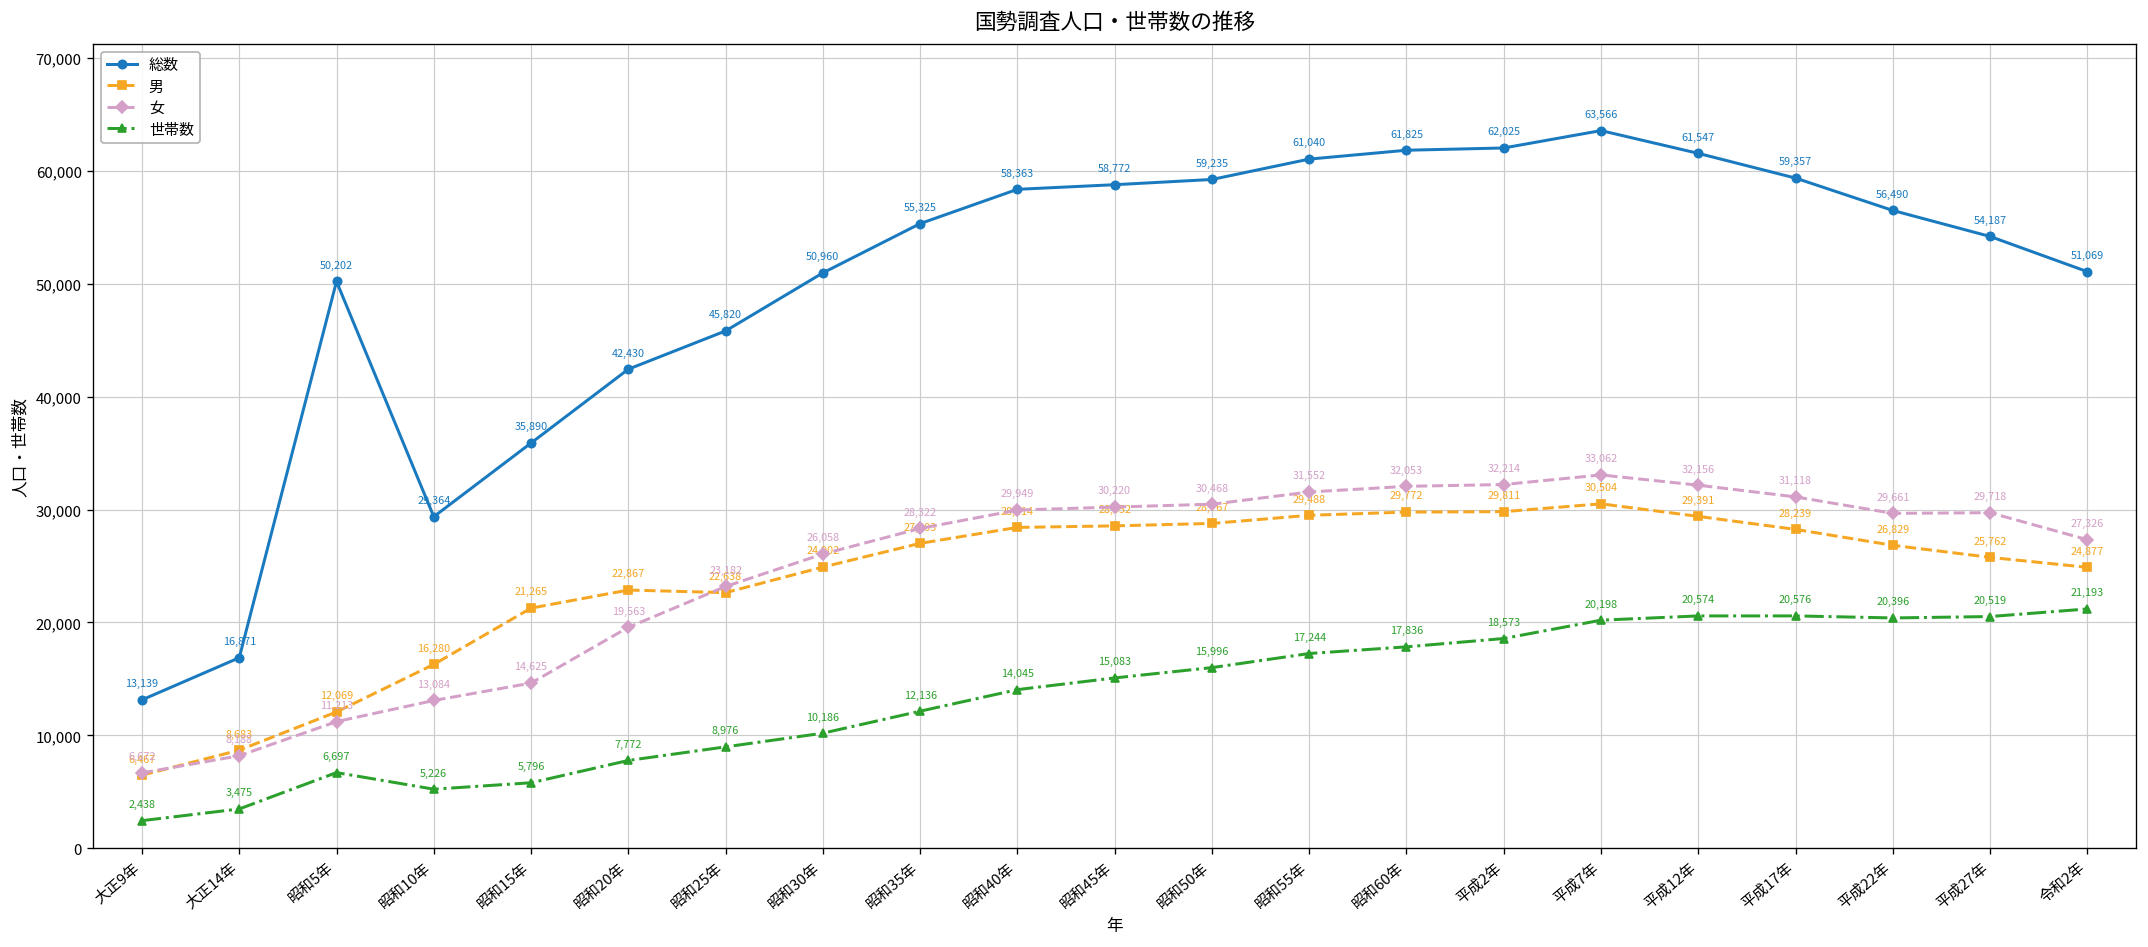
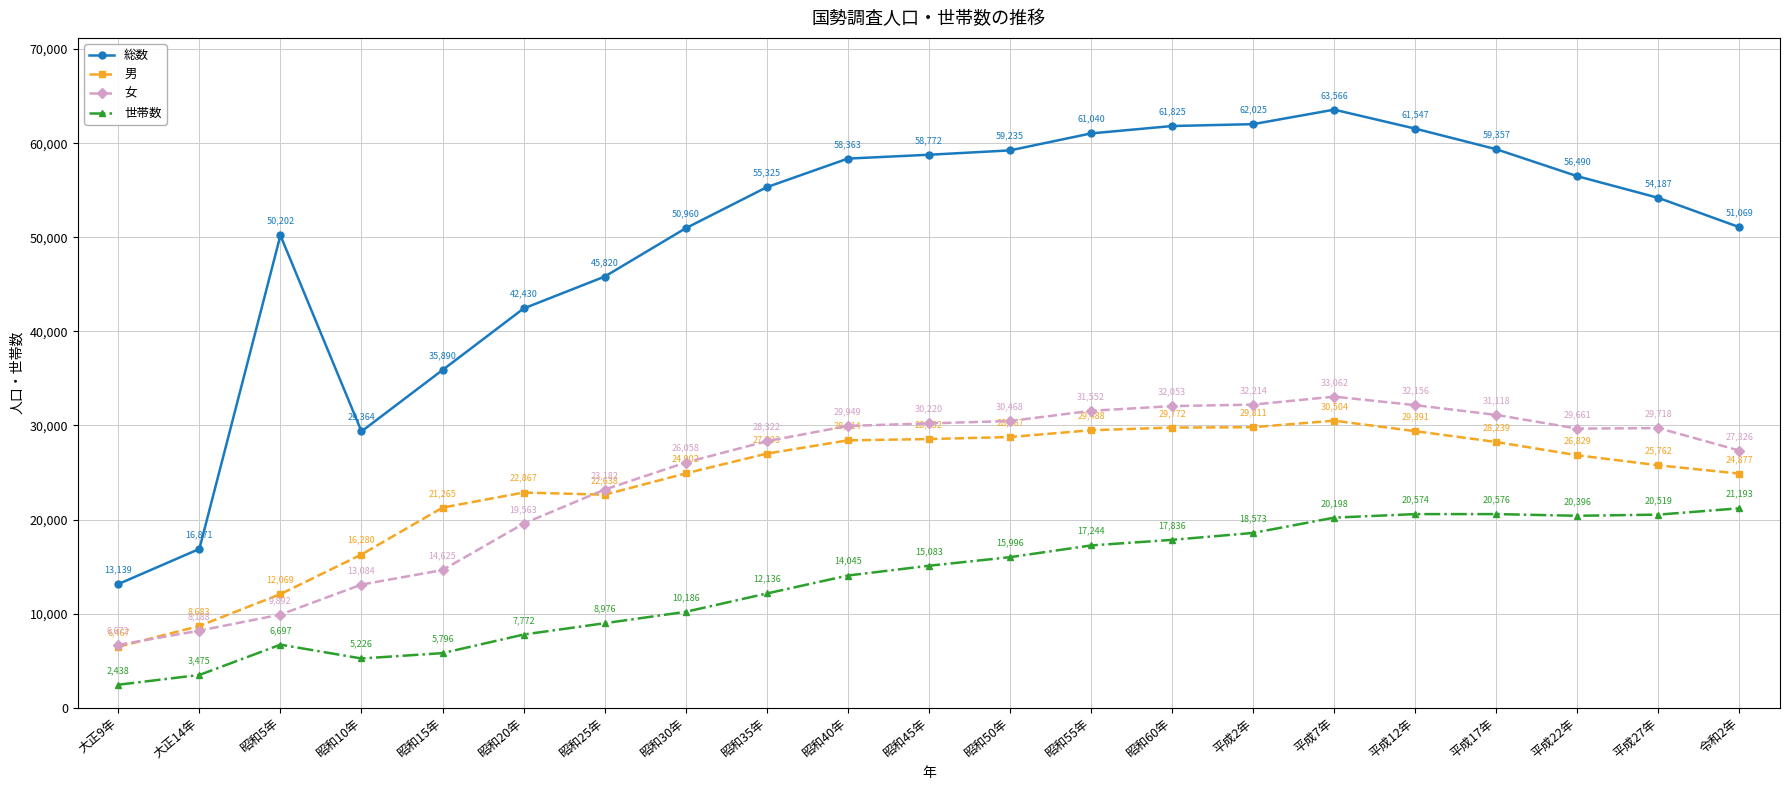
  {
    "総数": {
      "大正9年": "13,139",
      "大正14年": "16,871",
      "昭和5年": "50,202",
      "昭和10年": "29,364",
      "昭和15年": "35,890",
      "昭和20年": "42,430",
      "昭和25年": "45,820",
      "昭和30年": "50,960",
      "昭和35年": "55,325",
      "昭和40年": "58,363",
      "昭和45年": "58,772",
      "昭和50年": "59,235",
      "昭和55年": "61,040",
      "昭和60年": "61,825",
      "平成2年": "62,025",
      "平成7年": "63,566",
      "平成12年": "61,547",
      "平成17年": "59,357",
      "平成22年": "56,490",
      "平成27年": "54,187",
      "令和2年": "51,069"
    },
    "男": {
      "昭和5年": "12,069",
      "昭和10年": "16,280",
      "昭和15年": "21,265",
      "昭和20年": "22,867",
      "昭和60年": "29,772",
      "平成2年": "29,811",
      "平成7年": "30,504",
      "平成12年": "29,391",
      "平成17年": "28,239",
      "平成22年": "26,829",
      "平成27年": "25,762",
      "令和2年": "24,877"
    },
    "女": {
-     "昭和5年": "11,213",
+     "昭和5年": "9,892",
      "昭和10年": "13,084",
      "昭和15年": "14,625",
      "昭和20年": "19,563",
      "昭和30年": "26,058",
      "昭和35年": "28,322",
      "昭和40年": "29,949",
      "昭和45年": "30,220",
      "昭和50年": "30,468",
      "昭和55年": "31,552",
      "昭和60年": "32,053",
      "平成2年": "32,214",
      "平成7年": "33,062",
      "平成12年": "32,156",
      "平成17年": "31,118",
      "平成22年": "29,661",
      "平成27年": "29,718",
      "令和2年": "27,326"
    },
    "世帯数": {
      "大正9年": "2,438",
      "大正14年": "3,475",
      "昭和5年": "6,697",
      "昭和10年": "5,226",
      "昭和15年": "5,796",
      "昭和20年": "7,772",
      "昭和25年": "8,976",
      "昭和30年": "10,186",
      "昭和35年": "12,136",
      "昭和40年": "14,045",
      "昭和45年": "15,083",
      "昭和50年": "15,996",
      "昭和55年": "17,244",
      "昭和60年": "17,836",
      "平成2年": "18,573",
      "平成7年": "20,198",
      "平成12年": "20,574",
      "平成17年": "20,576",
      "平成22年": "20,396",
      "平成27年": "20,519",
      "令和2年": "21,193"
    }
  }
